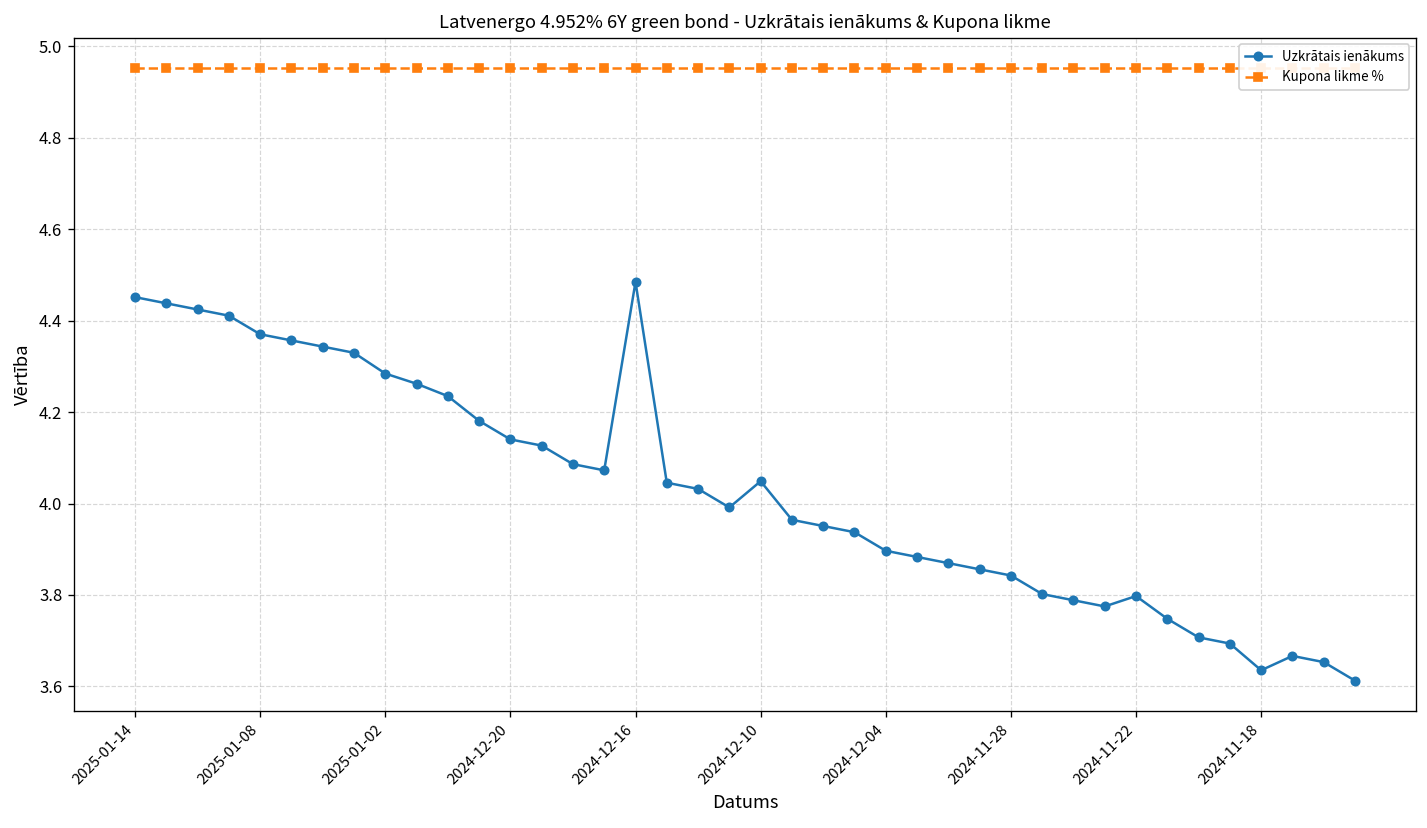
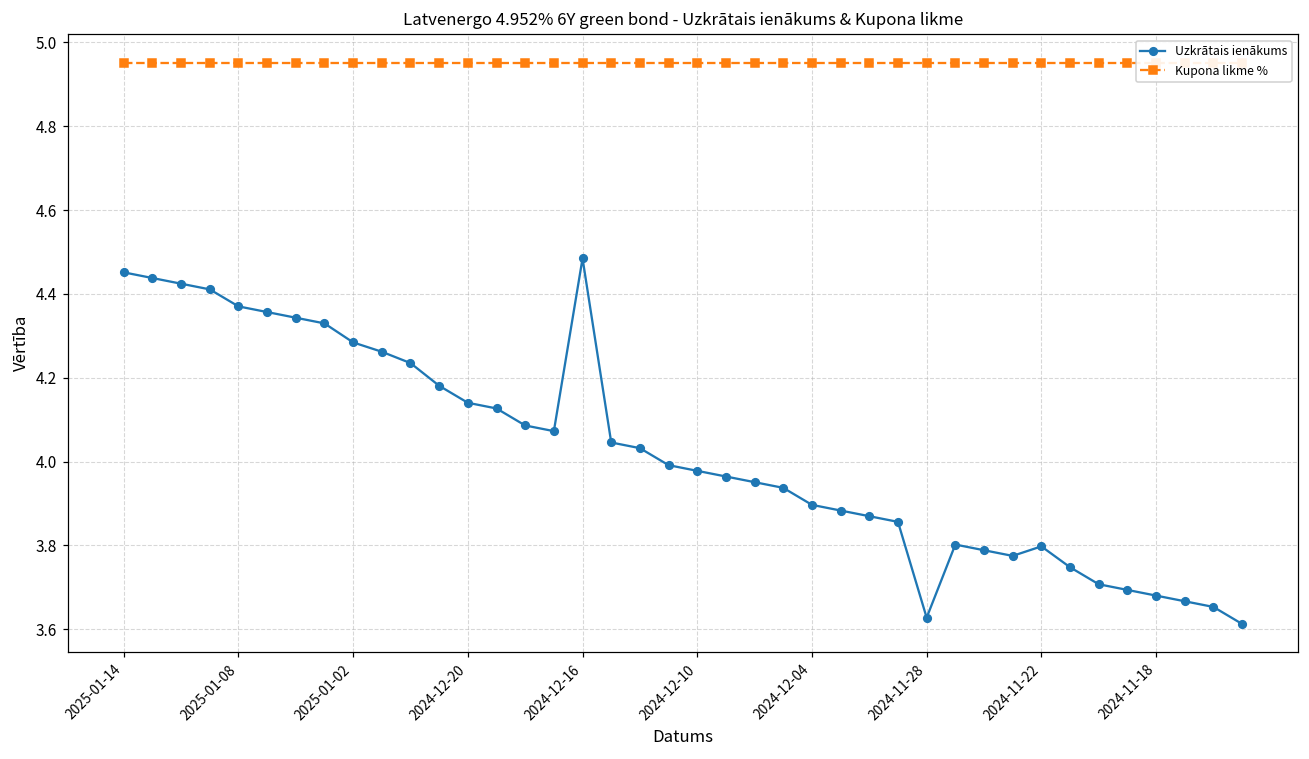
  {
    "Uzkrātais ienākums": {
      "2025-01-14": 4.45,
      "2025-01-08": 4.37,
      "2025-01-02": 4.28,
      "2024-12-20": 4.14,
      "2024-12-16": 4.48,
-     "2024-12-10": 4.05,
+     "2024-12-10": 3.98,
      "2024-12-04": 3.90,
-     "2024-11-28": 3.84,
+     "2024-11-28": 3.63,
      "2024-11-22": 3.80,
-     "2024-11-18": 3.64
+     "2024-11-18": 3.68
    },
    "Kupona likme %": {
      "2025-01-14": 4.95,
      "2025-01-08": 4.95,
      "2025-01-02": 4.95,
      "2024-12-20": 4.95,
      "2024-12-16": 4.95,
      "2024-12-10": 4.95,
      "2024-12-04": 4.95,
      "2024-11-28": 4.95,
      "2024-11-22": 4.95
    }
  }
